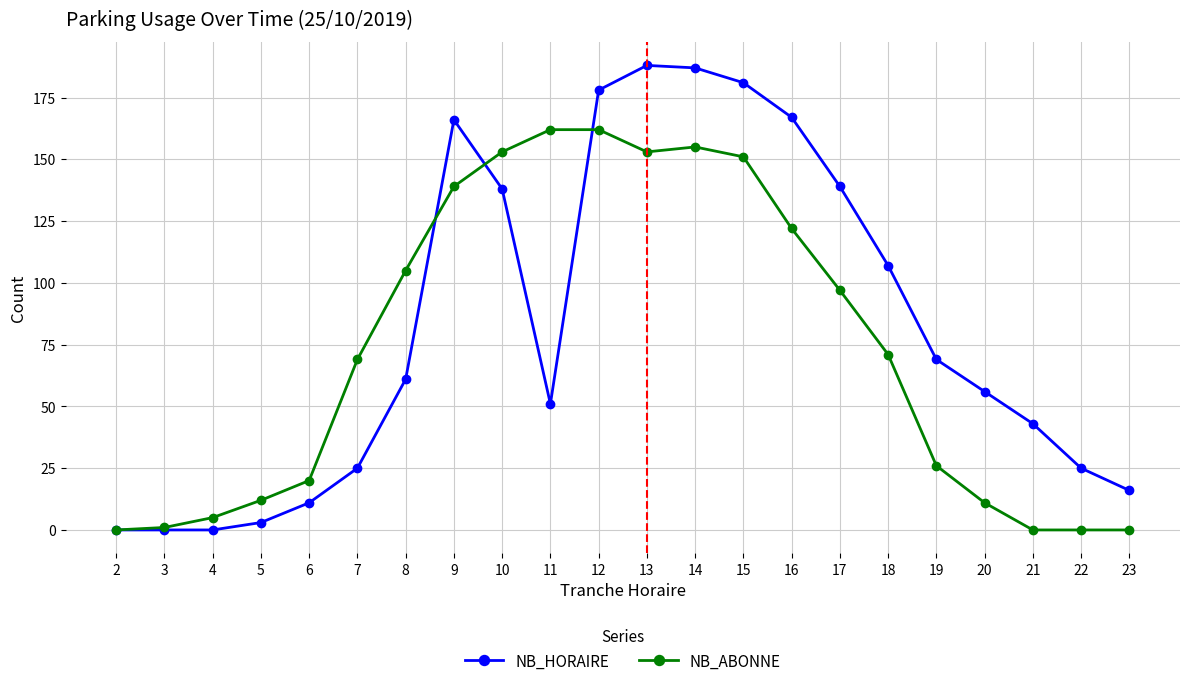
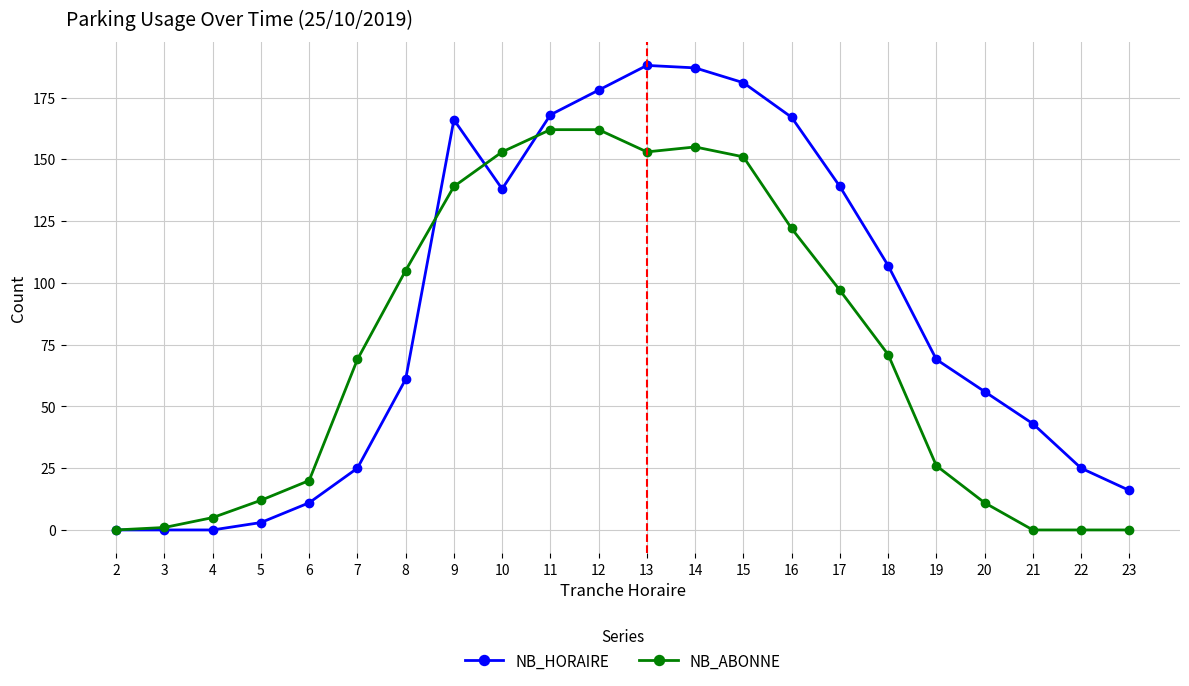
  {
    "NB_HORAIRE": {
      "4": 0,
      "5": 3,
      "6": 11,
      "7": 25,
      "8": 61,
      "9": 166,
      "10": 138,
-     "11": 51,
+     "11": 168,
      "12": 178,
      "13": 188,
      "14": 187,
      "15": 181,
      "16": 167,
      "17": 139,
      "18": 107,
      "19": 69,
      "20": 56,
      "21": 43,
      "22": 25,
      "23": 16
    },
    "NB_ABONNE": {
      "4": 5,
      "5": 12,
      "6": 20,
      "7": 69,
      "8": 105,
      "9": 139,
      "10": 153,
      "11": 162,
      "12": 162,
      "13": 153,
      "14": 155,
      "15": 151,
      "16": 122,
      "17": 97,
      "18": 71,
      "19": 26,
      "20": 11,
      "21": 0,
      "22": 0,
      "23": 0
    }
  }
